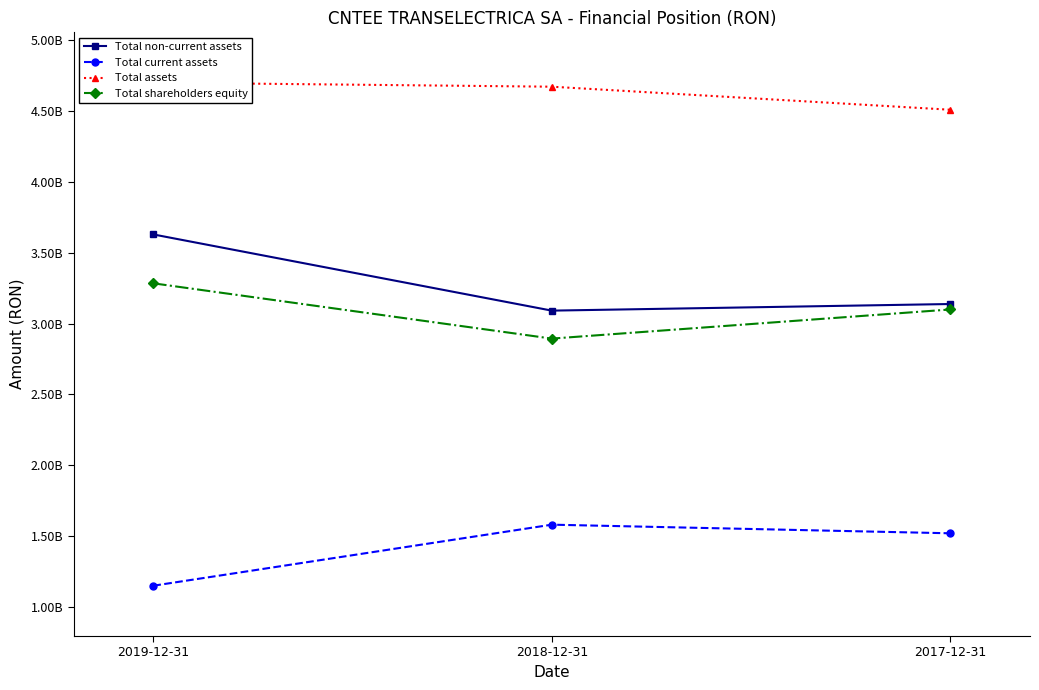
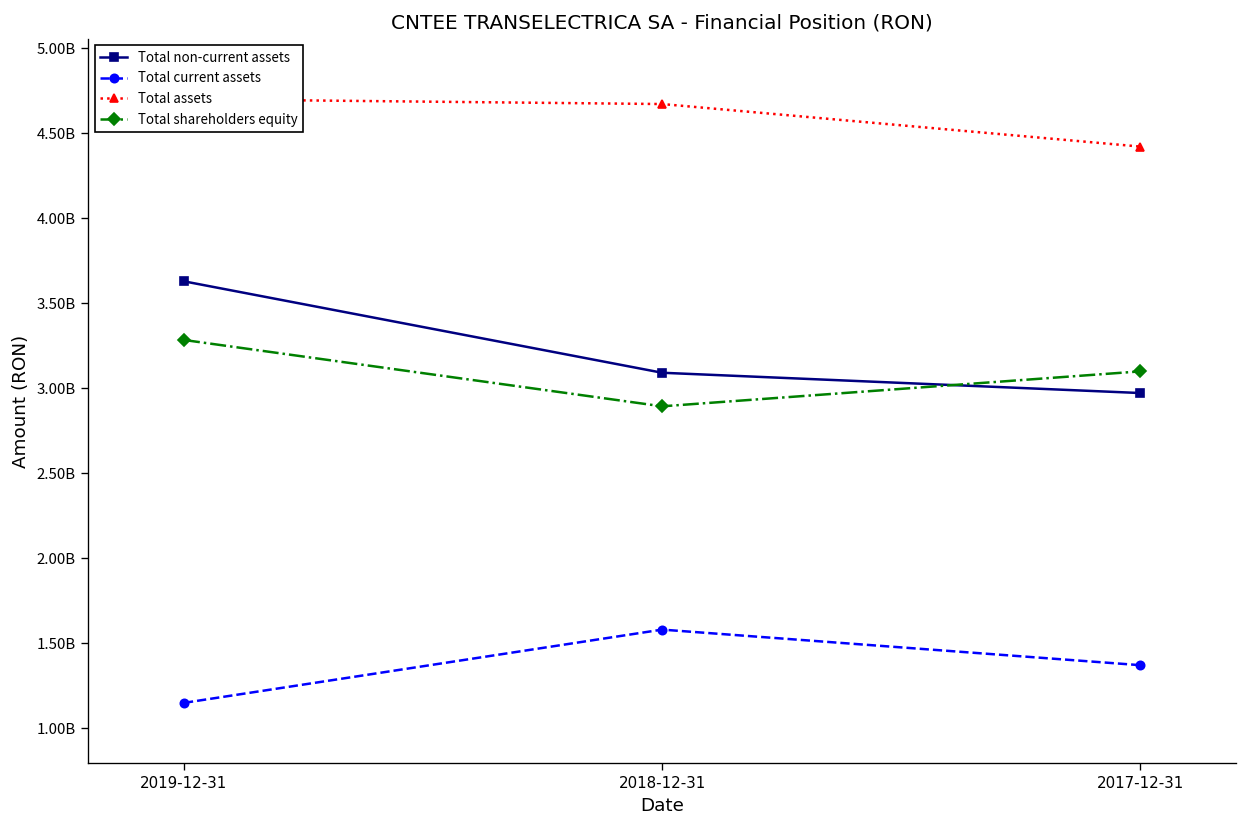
  {
    "Total non-current assets": {
      "2019-12-31": 3630000000,
      "2018-12-31": 3090000000,
-     "2017-12-31": 3140000000
+     "2017-12-31": 2970000000
    },
    "Total current assets": {
      "2019-12-31": 1150000000,
      "2018-12-31": 1580000000,
-     "2017-12-31": 1520000000
+     "2017-12-31": 1370000000
    },
    "Total assets": {
      "2018-12-31": 4670000000,
-     "2017-12-31": 4510000000
+     "2017-12-31": 4420000000
    },
    "Total shareholders equity": {
      "2019-12-31": 3280000000,
      "2018-12-31": 2890000000,
      "2017-12-31": 3100000000
    }
  }
